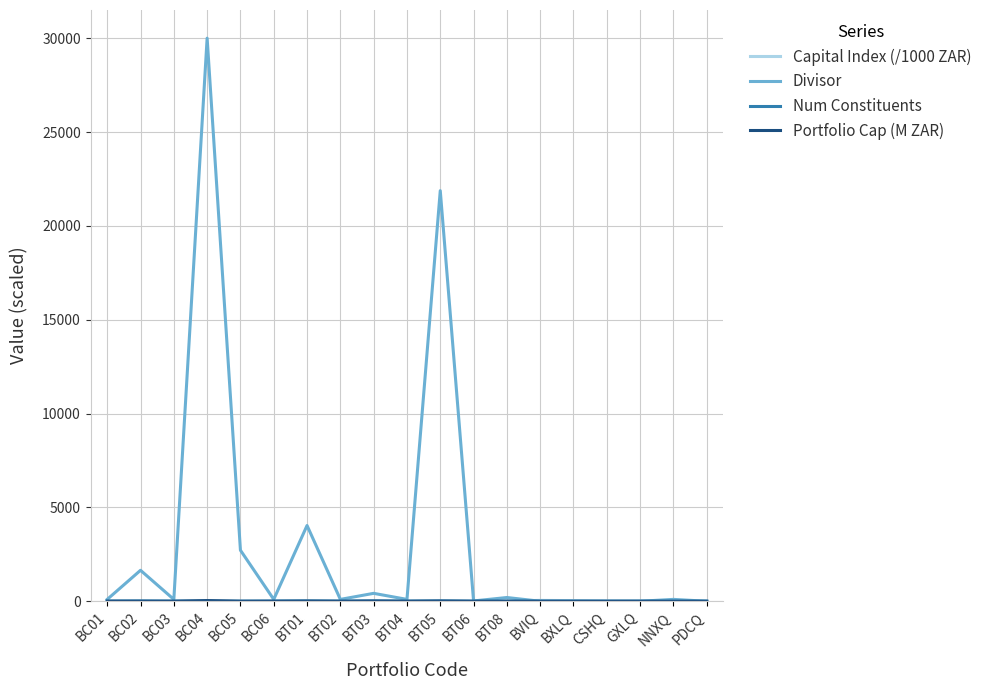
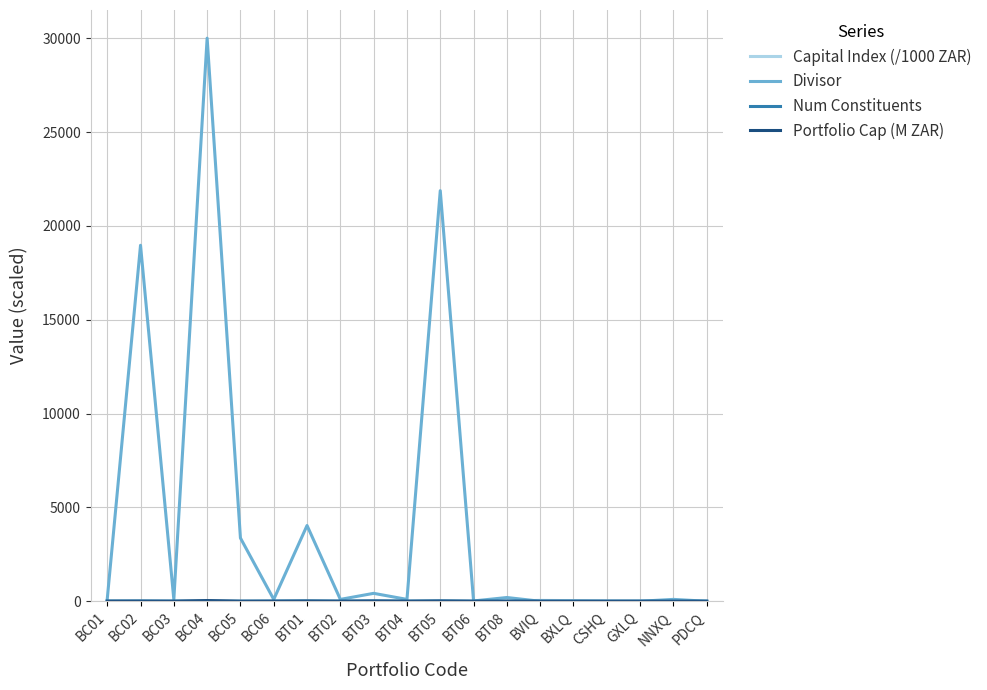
  {
    "Divisor": {
-     "BC02": 1600,
+     "BC02": 19000,
      "BC04": 30000,
-     "BC05": 2700,
+     "BC05": 3400,
      "BT01": 4000,
      "BT03": 400,
      "BT05": 21900,
      "BT08": 200
    }
  }
